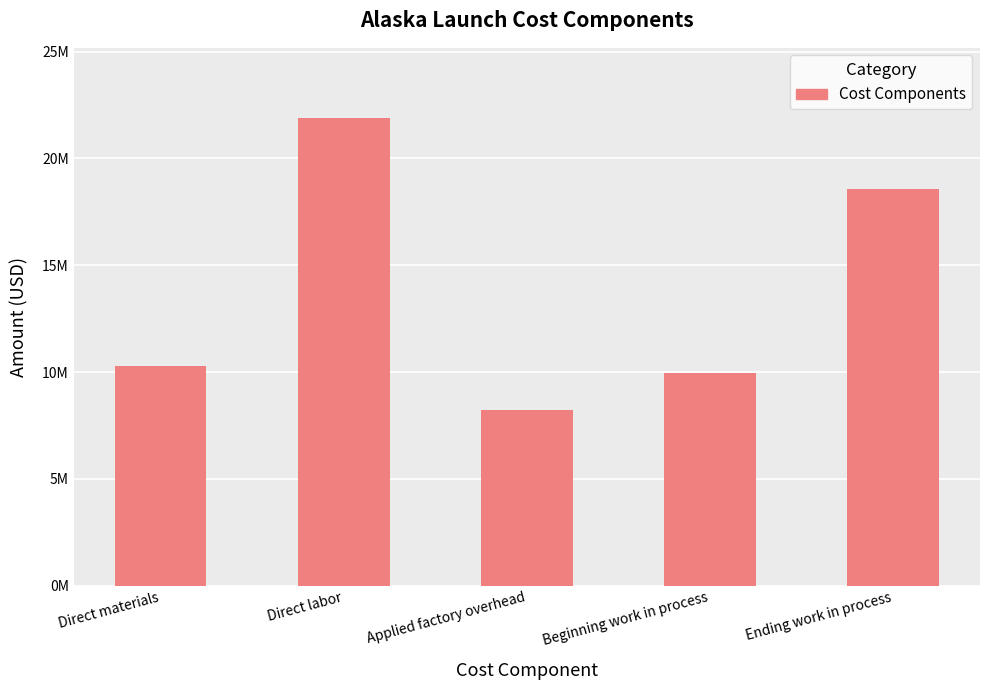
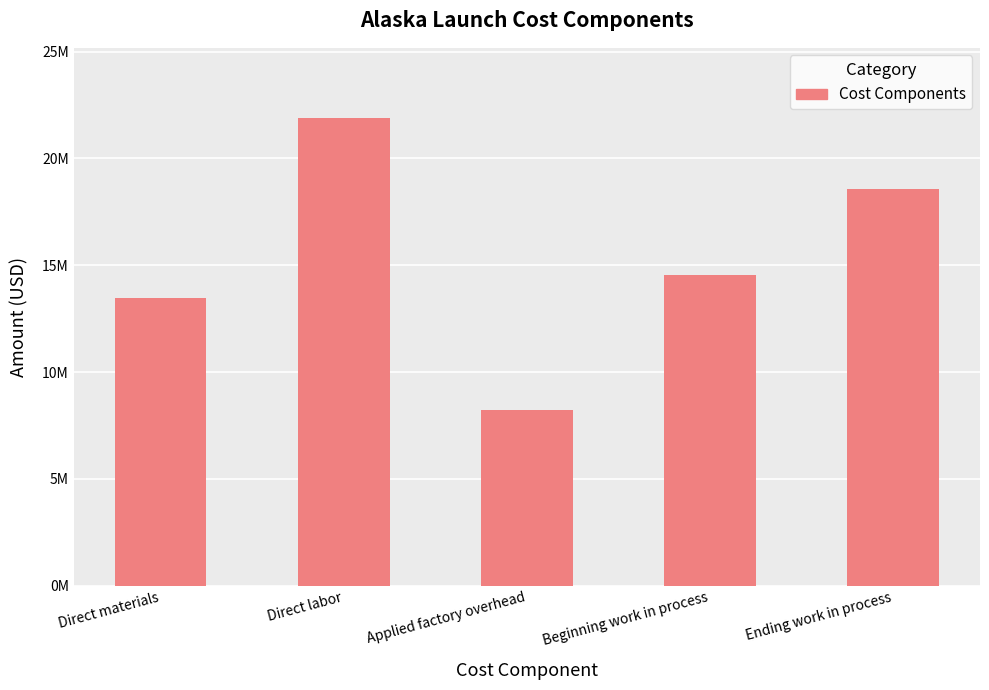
  {
-   "Direct materials": 10300000,
+   "Direct materials": 13400000,
    "Direct labor": 21900000,
    "Applied factory overhead": 8200000,
-   "Beginning work in process": 10000000,
+   "Beginning work in process": 14600000,
    "Ending work in process": 18600000
  }
